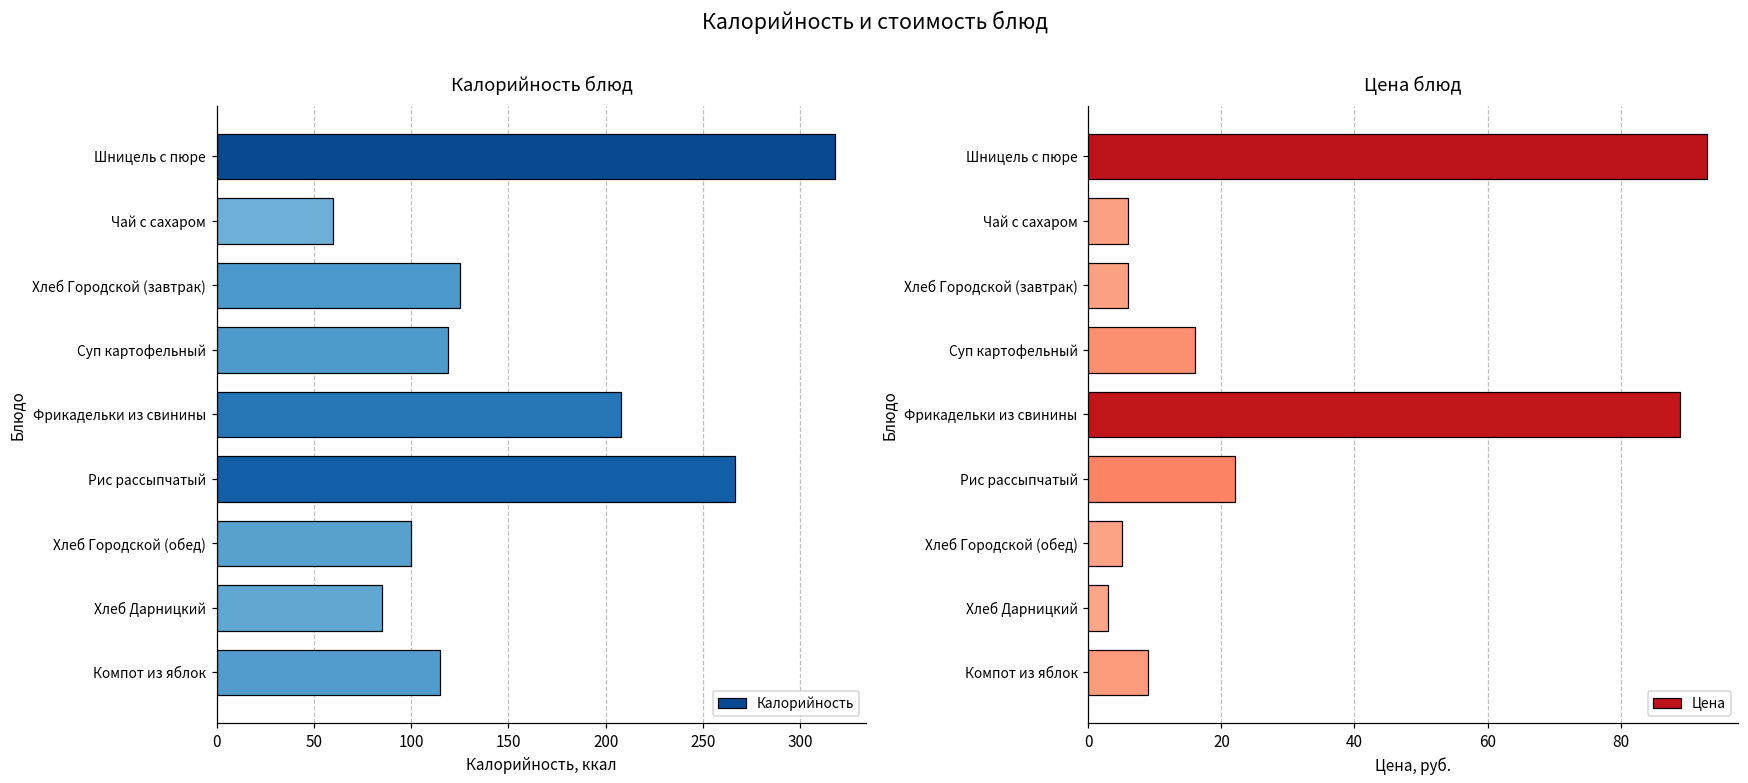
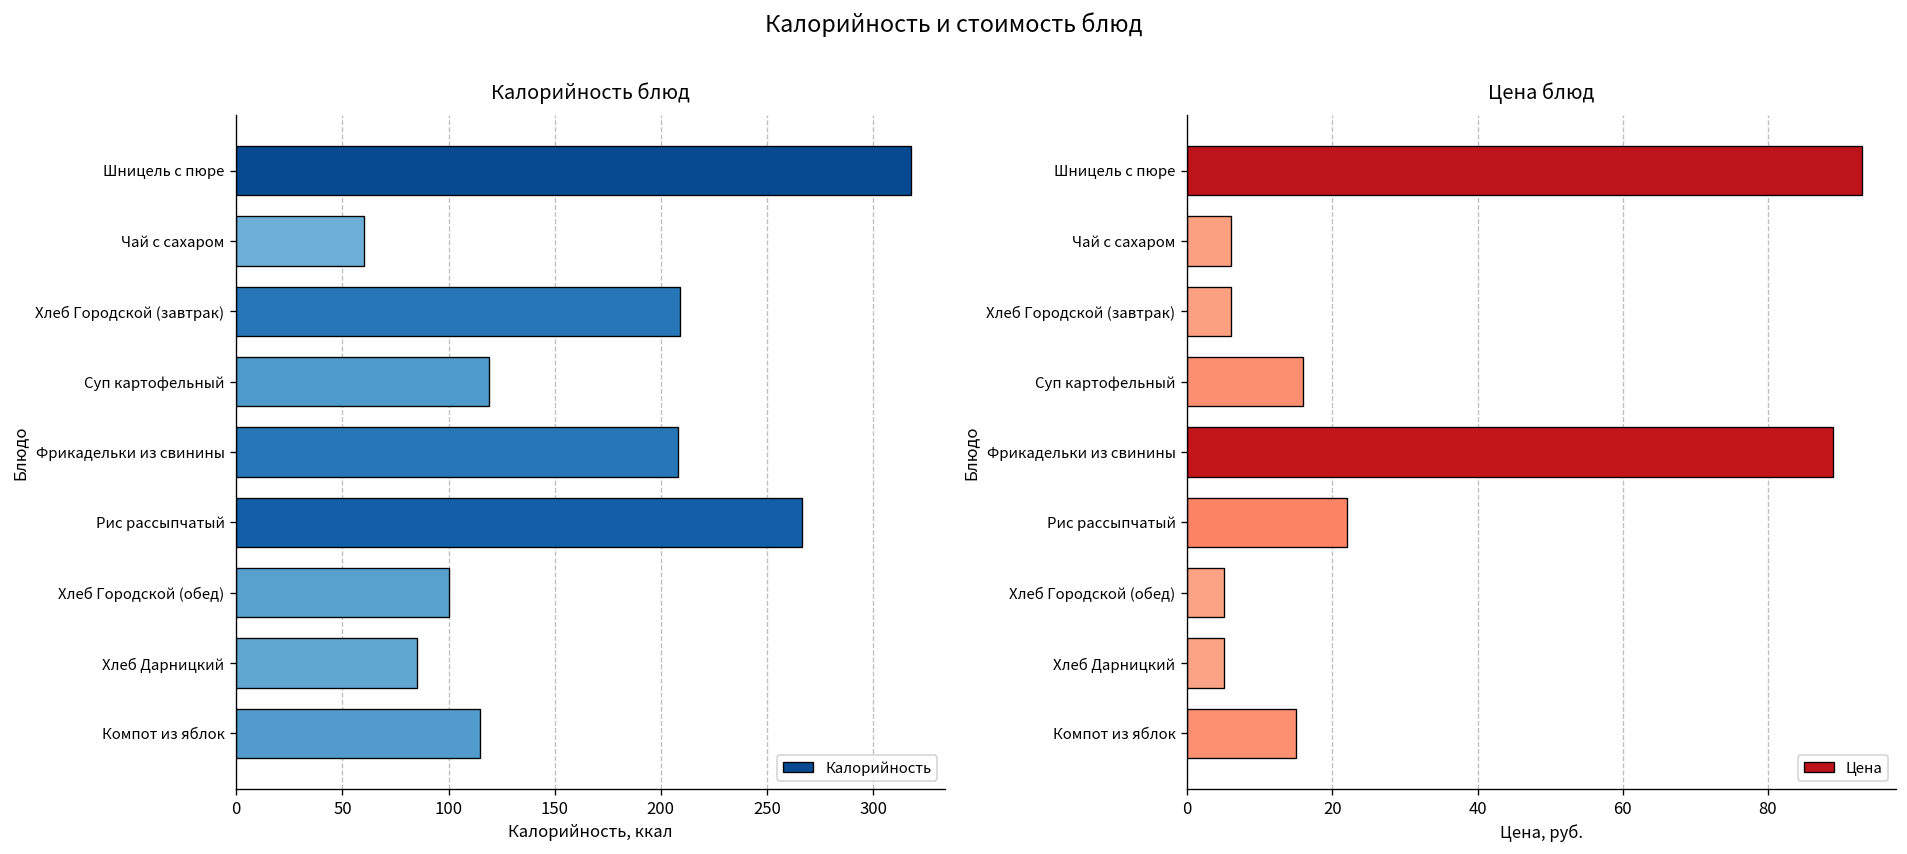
  {
    "Калорийность блюд": {
      "Шницель с пюре": 318,
      "Чай с сахаром": 60,
-     "Хлеб Городской (завтрак)": 125,
+     "Хлеб Городской (завтрак)": 209,
      "Суп картофельный": 119,
      "Фрикадельки из свинины": 208,
      "Рис рассыпчатый": 267,
      "Хлеб Городской (обед)": 100,
      "Хлеб Дарницкий": 85,
      "Компот из яблок": 115
    },
    "Цена блюд": {
      "Шницель с пюре": 93,
      "Чай с сахаром": 6,
      "Хлеб Городской (завтрак)": 6,
      "Суп картофельный": 16,
      "Фрикадельки из свинины": 89,
      "Рис рассыпчатый": 22,
      "Хлеб Городской (обед)": 5,
-     "Хлеб Дарницкий": 3,
-     "Компот из яблок": 9
+     "Хлеб Дарницкий": 5,
+     "Компот из яблок": 15
    }
  }
